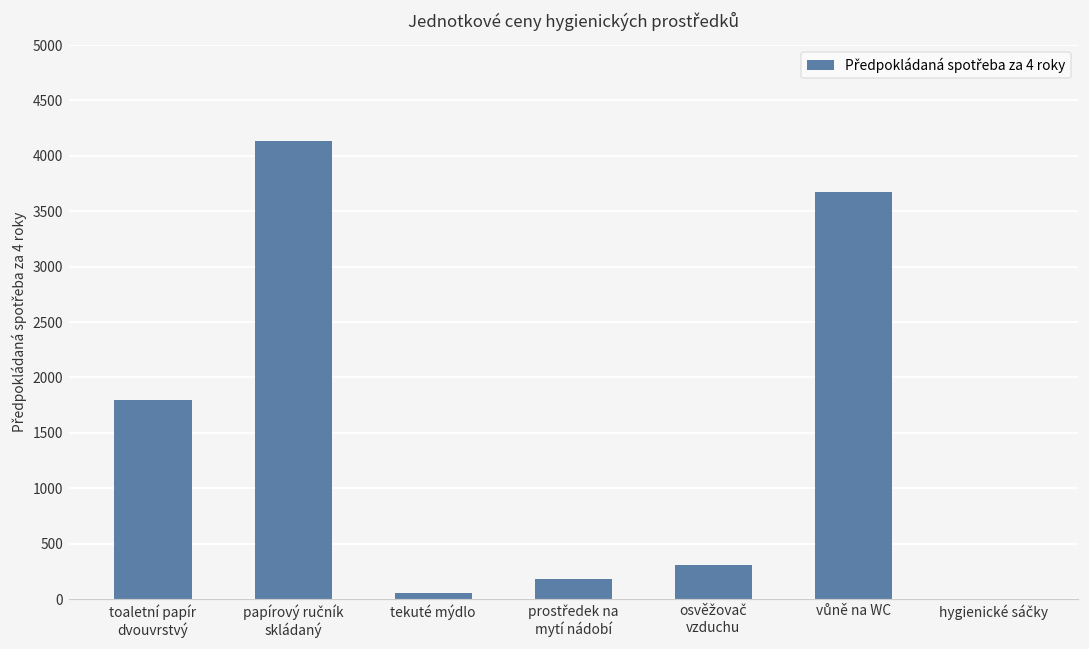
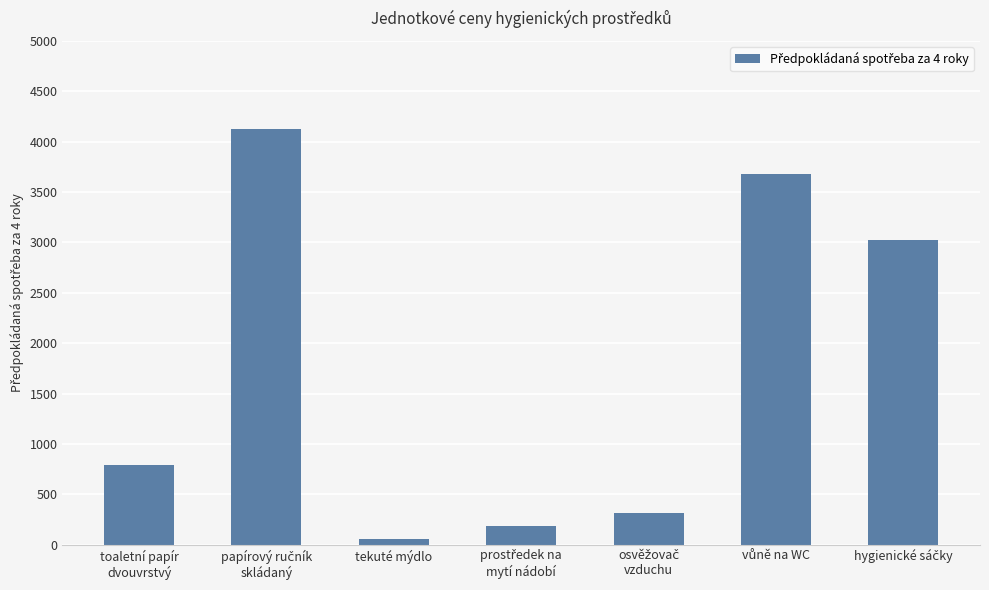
  {
-   "toaletní papír dvouvrstvý": 1800,
+   "toaletní papír dvouvrstvý": 800,
    "papírový ručník skládaný": 4130,
    "tekuté mýdlo": 60,
    "prostředek na mytí nádobí": 180,
    "osvěžovač vzduchu": 310,
    "vůně na WC": 3680,
-   "hygienické sáčky": 0
+   "hygienické sáčky": 3020
  }
